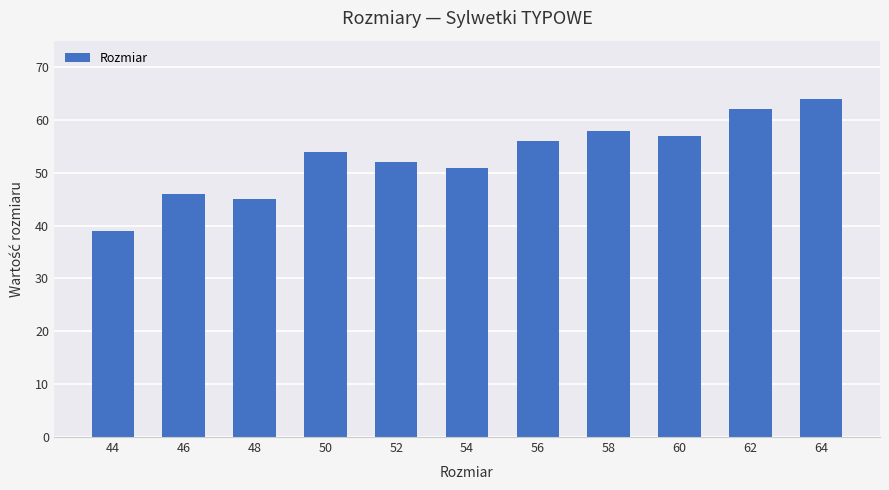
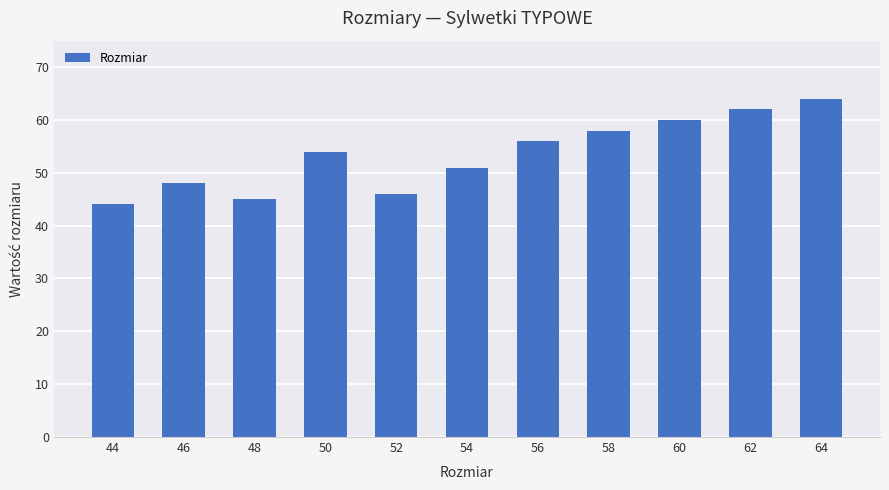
  {
-   "44": 39,
-   "46": 46,
+   "44": 44,
+   "46": 48,
    "48": 45,
    "50": 54,
-   "52": 52,
+   "52": 46,
    "54": 51,
    "56": 56,
    "58": 58,
-   "60": 57,
+   "60": 60,
    "62": 62,
    "64": 64
  }
